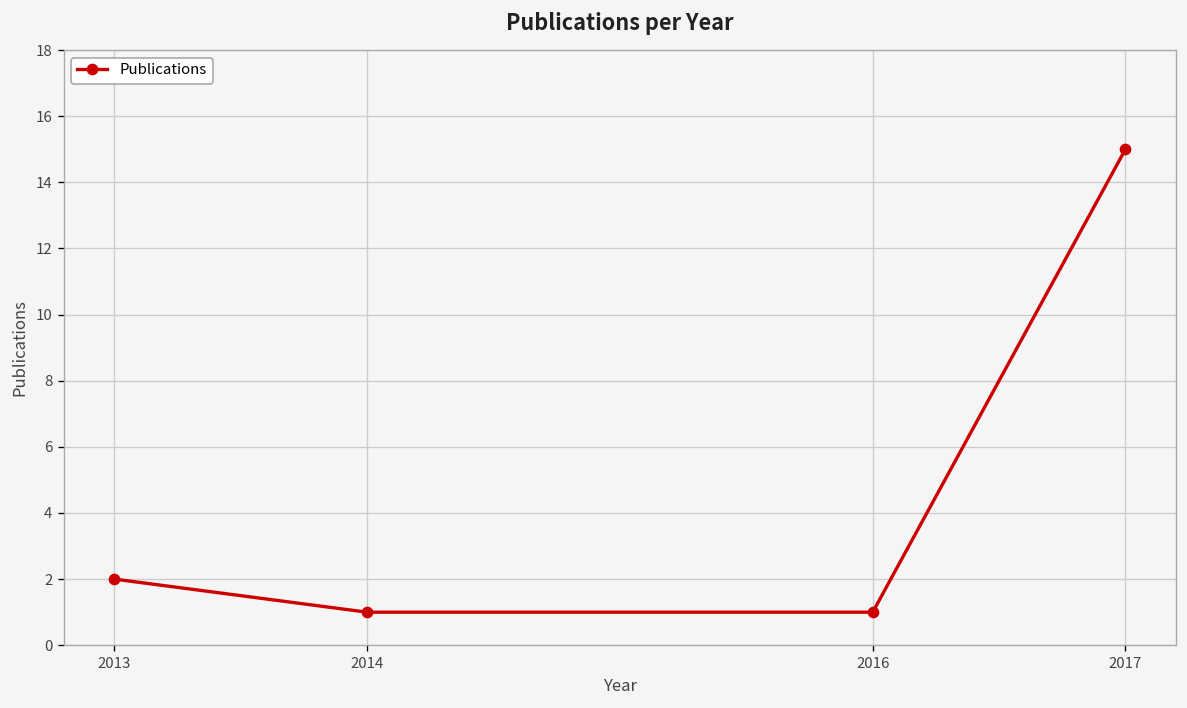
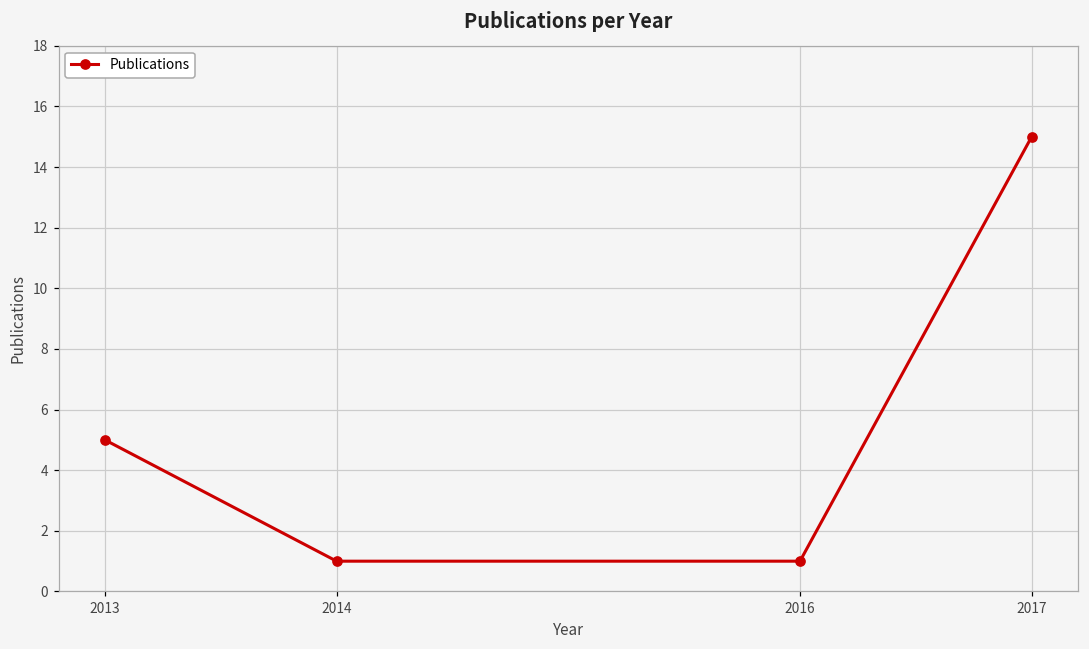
  {
-   "2013": 2,
+   "2013": 5,
    "2014": 1,
    "2016": 1,
    "2017": 15
  }
